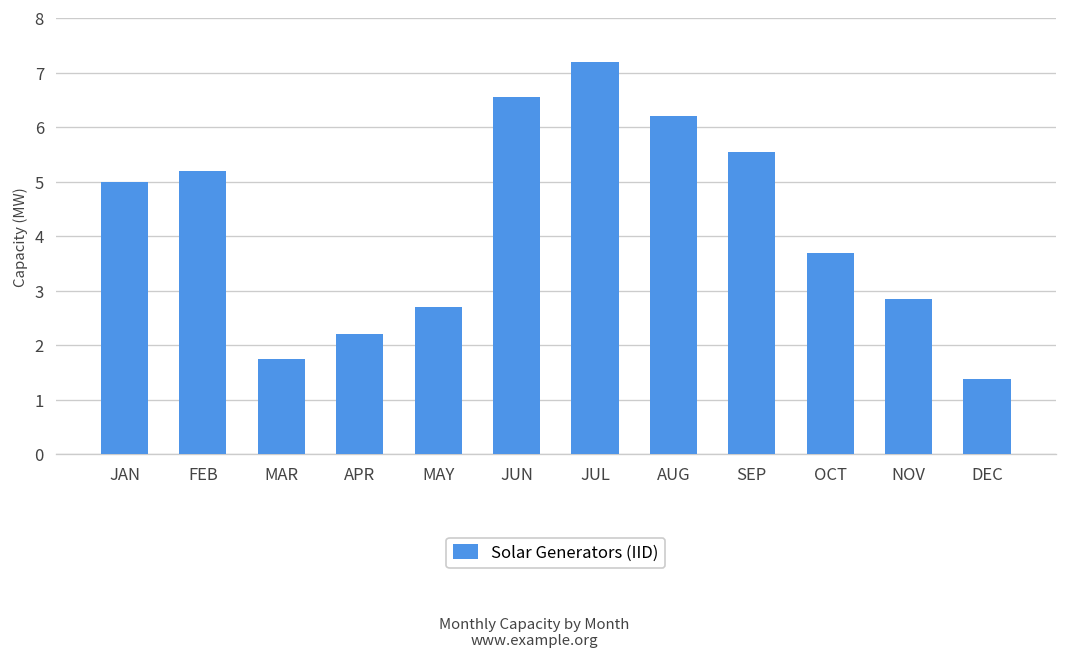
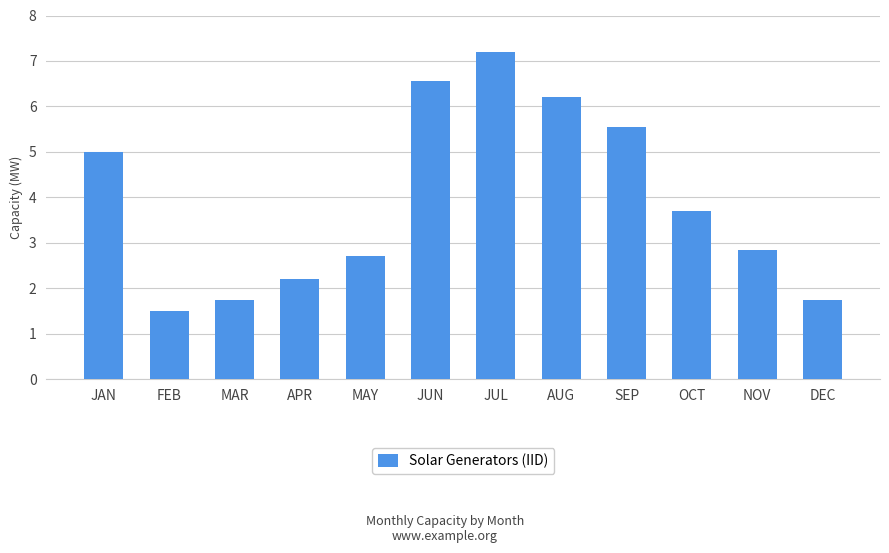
  {
    "JAN": 5.0,
-   "FEB": 5.2,
+   "FEB": 1.5,
    "MAR": 1.8,
    "APR": 2.2,
    "MAY": 2.7,
    "JUN": 6.6,
    "JUL": 7.2,
    "AUG": 6.2,
    "SEP": 5.6,
    "OCT": 3.7,
    "NOV": 2.9,
-   "DEC": 1.4
+   "DEC": 1.8
  }
